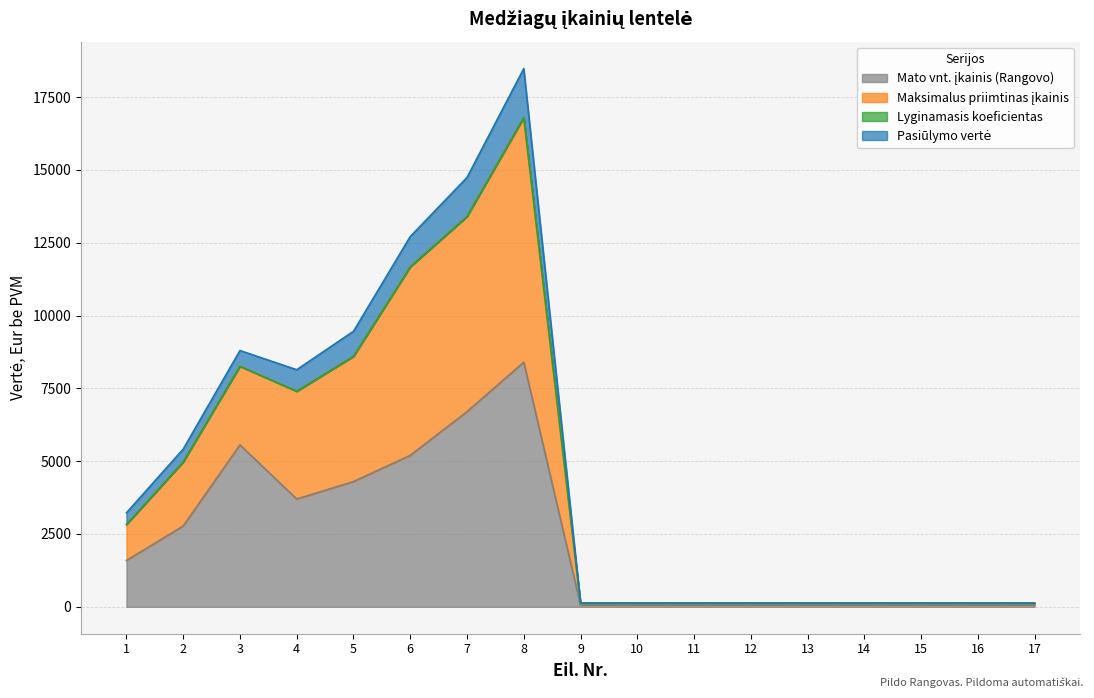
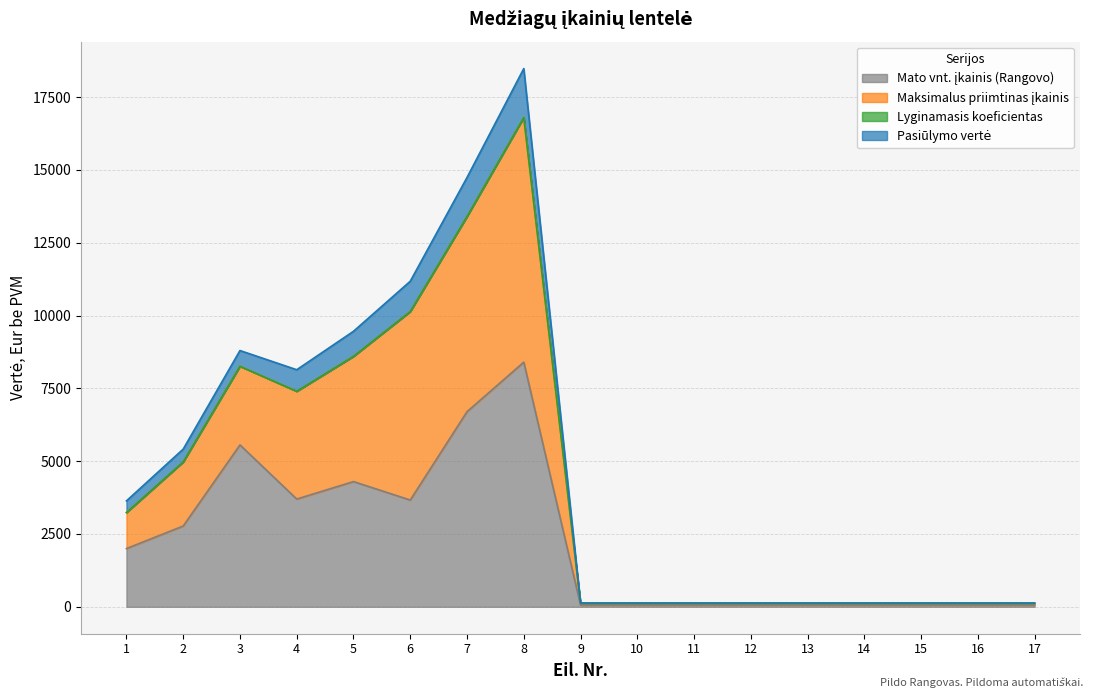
  {
    "Mato vnt. įkainis (Rangovo)": {
-     "1": 1600,
+     "1": 2000,
      "2": 2800,
      "3": 5600,
      "4": 3700,
      "5": 4300,
-     "6": 5200,
+     "6": 3700,
      "7": 6700,
      "8": 8400
    },
    "Lyginamasis koeficientas": {
      "1": 1200,
      "2": 2200,
      "3": 2700,
      "4": 3700,
      "5": 4300,
      "6": 6500,
      "7": 6700,
      "8": 8400
    },
    "Pasiūlymo vertė": {
      "1": 400,
      "2": 400,
      "3": 500,
      "4": 700,
      "5": 900,
      "6": 1000,
      "7": 1300,
      "8": 1700
    }
  }
